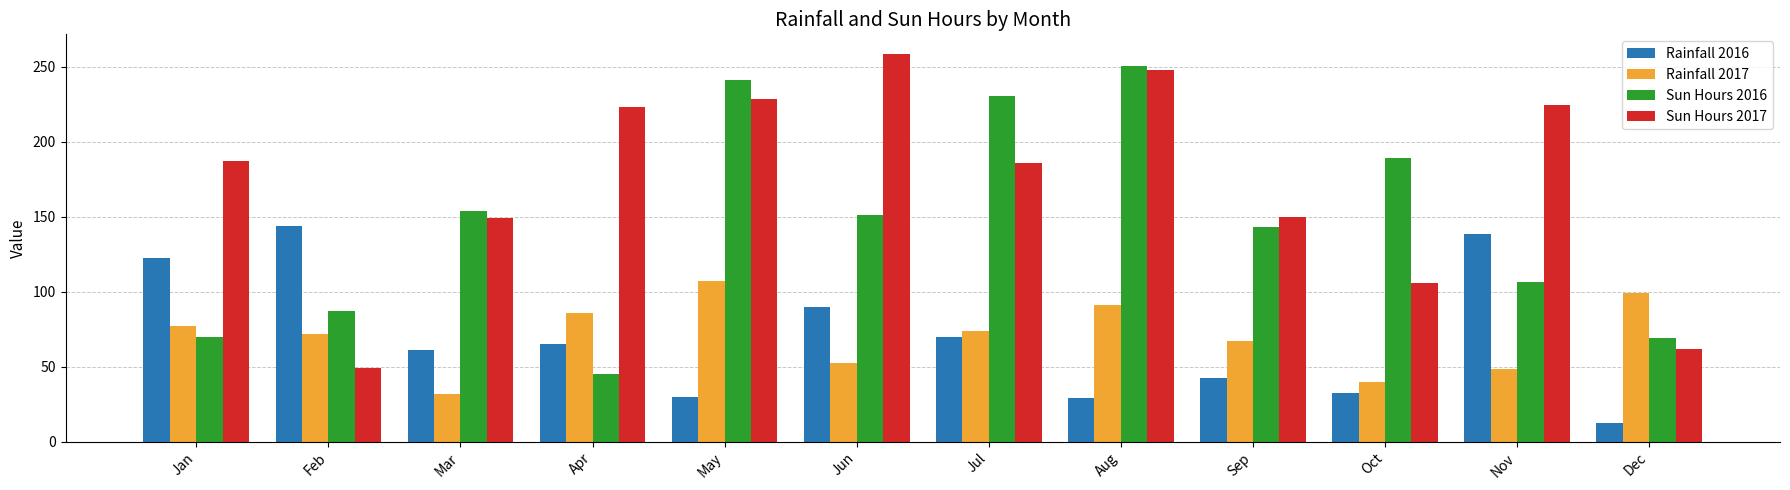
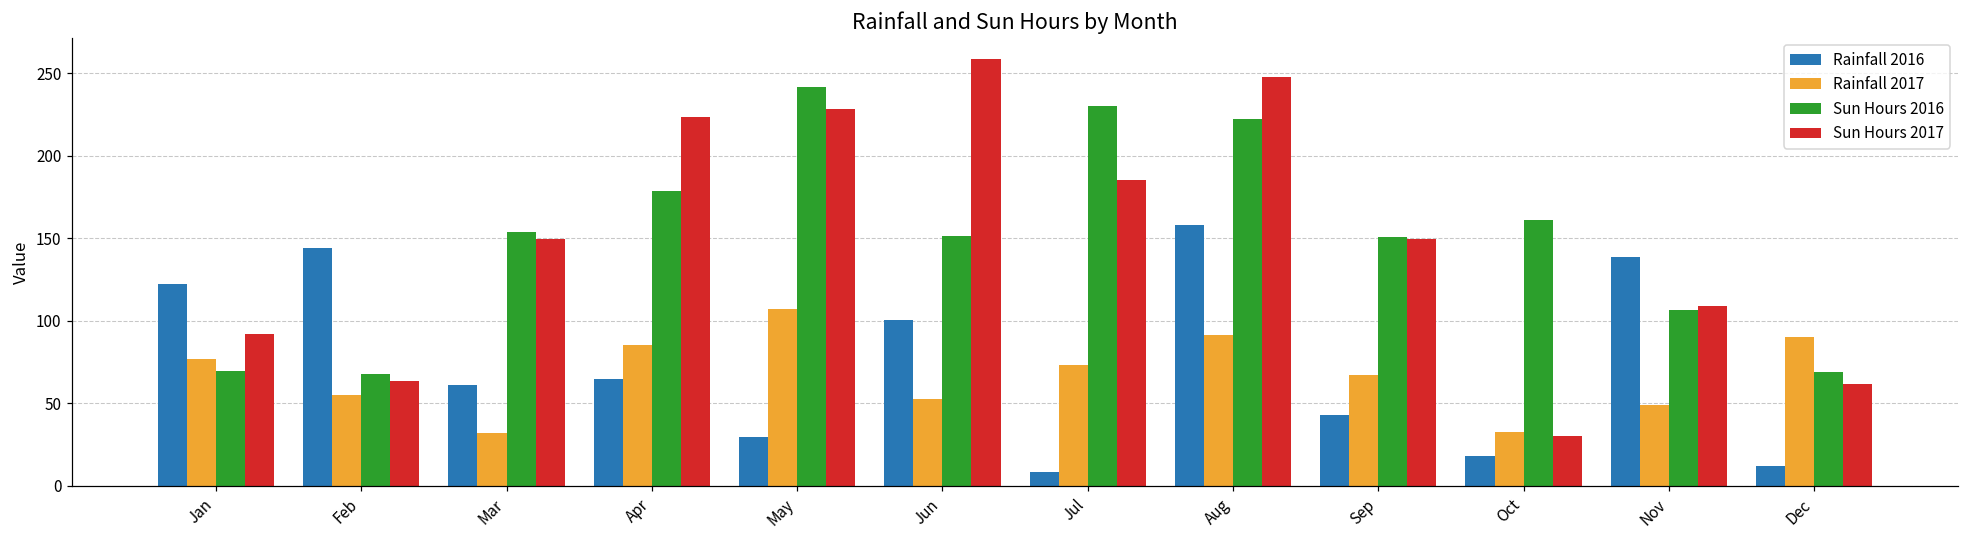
  {
    "Rainfall 2016": {
      "Jan": 123,
      "Feb": 144,
      "Mar": 61,
      "Apr": 65,
      "May": 30,
-     "Jun": 90,
-     "Jul": 70,
-     "Aug": 29,
+     "Jun": 100,
+     "Jul": 8,
+     "Aug": 158,
      "Sep": 43,
-     "Oct": 33,
+     "Oct": 18,
      "Nov": 139,
      "Dec": 12
    },
    "Rainfall 2017": {
      "Jan": 77,
-     "Feb": 72,
+     "Feb": 55,
      "Mar": 32,
      "Apr": 86,
      "May": 107,
      "Jun": 53,
      "Jul": 74,
      "Aug": 91,
      "Sep": 67,
-     "Oct": 40,
+     "Oct": 33,
      "Nov": 49,
-     "Dec": 99
+     "Dec": 90
    },
    "Sun Hours 2016": {
      "Jan": 70,
-     "Feb": 87,
+     "Feb": 68,
      "Mar": 154,
-     "Apr": 45,
+     "Apr": 179,
      "May": 242,
      "Jun": 151,
      "Jul": 231,
-     "Aug": 250,
-     "Sep": 143,
-     "Oct": 189,
+     "Aug": 222,
+     "Sep": 151,
+     "Oct": 161,
      "Nov": 106,
      "Dec": 69
    },
    "Sun Hours 2017": {
-     "Jan": 187,
-     "Feb": 49,
+     "Jan": 92,
+     "Feb": 64,
      "Mar": 150,
      "Apr": 223,
      "May": 228,
      "Jun": 259,
      "Jul": 186,
      "Aug": 248,
      "Sep": 150,
-     "Oct": 106,
-     "Nov": 224,
+     "Oct": 30,
+     "Nov": 109,
      "Dec": 62
    }
  }
